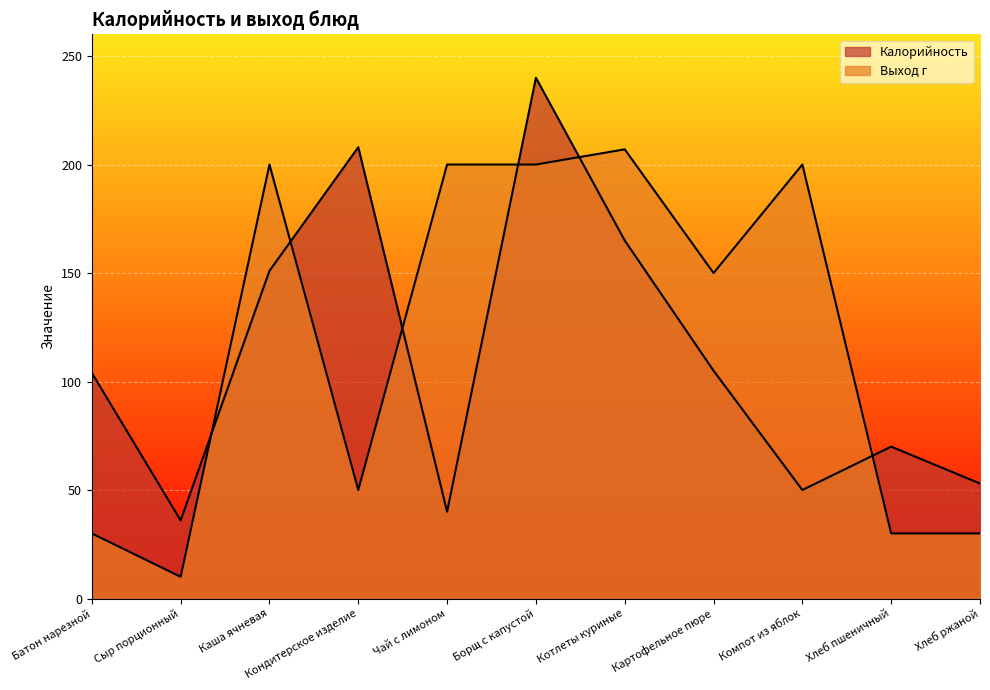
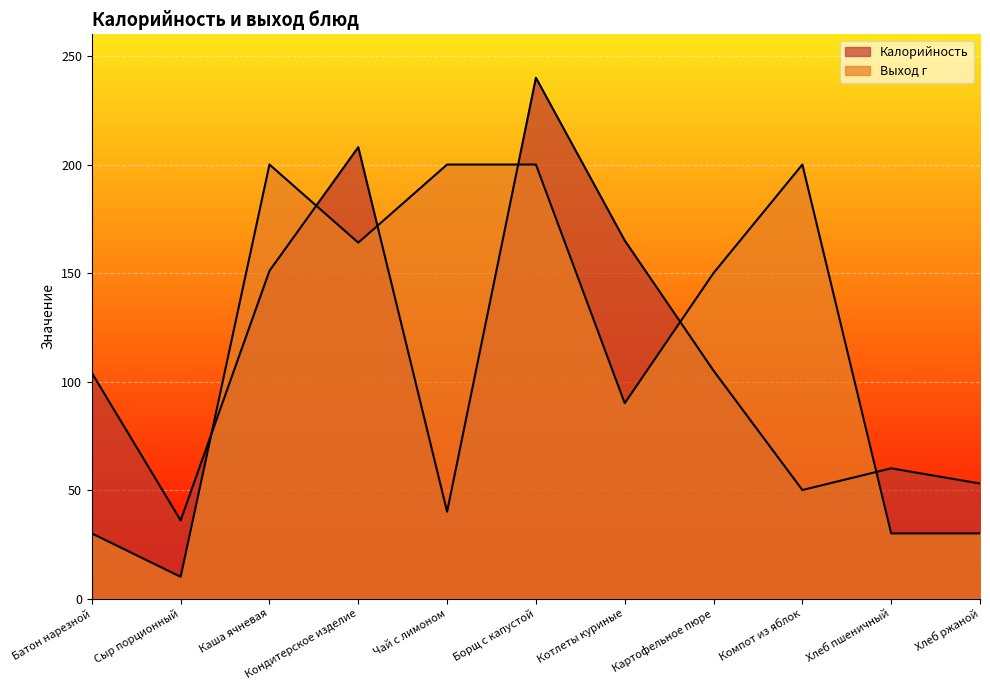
  {
    "Калорийность": {
      "Батон нарезной": 104,
      "Сыр порционный": 36,
      "Каша ячневая": 151,
      "Кондитерское изделие": 208,
      "Чай с лимоном": 40,
      "Борщ с капустой": 240,
      "Котлеты куриные": 165,
      "Картофельное пюре": 105,
      "Компот из яблок": 50,
-     "Хлеб пшеничный": 70,
+     "Хлеб пшеничный": 60,
      "Хлеб ржаной": 53
    },
    "Выход г": {
      "Батон нарезной": 30,
      "Сыр порционный": 10,
      "Каша ячневая": 200,
-     "Кондитерское изделие": 50,
+     "Кондитерское изделие": 164,
      "Чай с лимоном": 200,
      "Борщ с капустой": 200,
-     "Котлеты куриные": 207,
+     "Котлеты куриные": 90,
      "Картофельное пюре": 150,
      "Компот из яблок": 200,
      "Хлеб пшеничный": 30,
      "Хлеб ржаной": 30
    }
  }
